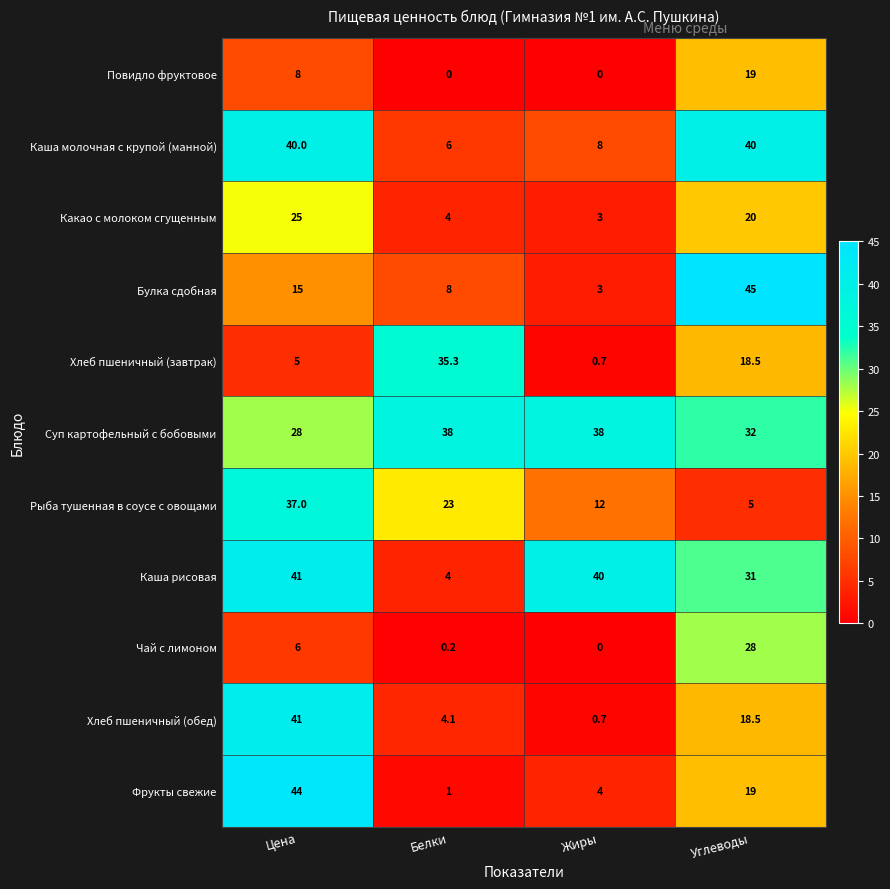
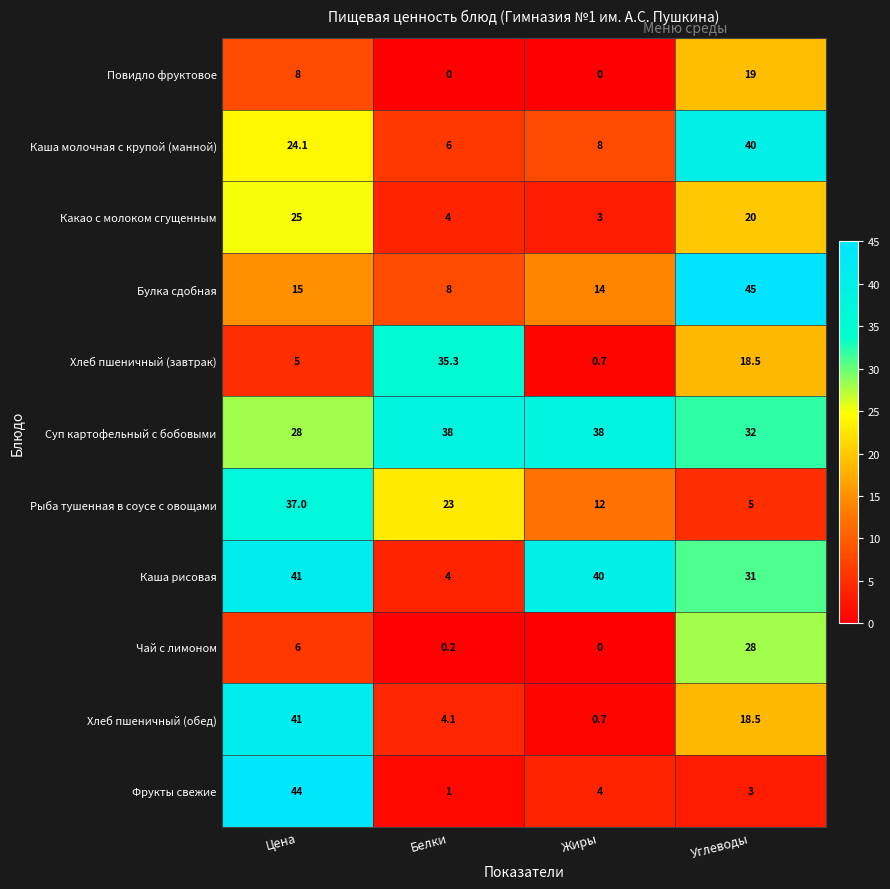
  {
    "Повидло фруктовое": {
      "Цена": 8,
      "Белки": 0,
      "Жиры": 0,
      "Углеводы": 19
    },
    "Каша молочная с крупой (манной)": {
-     "Цена": 40.0,
+     "Цена": 24.1,
      "Белки": 6,
      "Жиры": 8,
      "Углеводы": 40
    },
    "Какао с молоком сгущенным": {
      "Цена": 25,
      "Белки": 4,
      "Жиры": 3,
      "Углеводы": 20
    },
    "Булка сдобная": {
      "Цена": 15,
      "Белки": 8,
-     "Жиры": 3,
+     "Жиры": 14,
      "Углеводы": 45
    },
    "Хлеб пшеничный (завтрак)": {
      "Цена": 5,
      "Белки": 35.3,
      "Жиры": 0.7,
      "Углеводы": 18.5
    },
    "Суп картофельный с бобовыми": {
      "Цена": 28,
      "Белки": 38,
      "Жиры": 38,
      "Углеводы": 32
    },
    "Рыба тушенная в соусе с овощами": {
      "Цена": 37.0,
      "Белки": 23,
      "Жиры": 12,
      "Углеводы": 5
    },
    "Каша рисовая": {
      "Цена": 41,
      "Белки": 4,
      "Жиры": 40,
      "Углеводы": 31
    },
    "Чай с лимоном": {
      "Цена": 6,
      "Белки": 0.2,
      "Жиры": 0,
      "Углеводы": 28
    },
    "Хлеб пшеничный (обед)": {
      "Цена": 41,
      "Белки": 4.1,
      "Жиры": 0.7,
      "Углеводы": 18.5
    },
    "Фрукты свежие": {
      "Цена": 44,
      "Белки": 1,
      "Жиры": 4,
-     "Углеводы": 19
+     "Углеводы": 3
    }
  }
